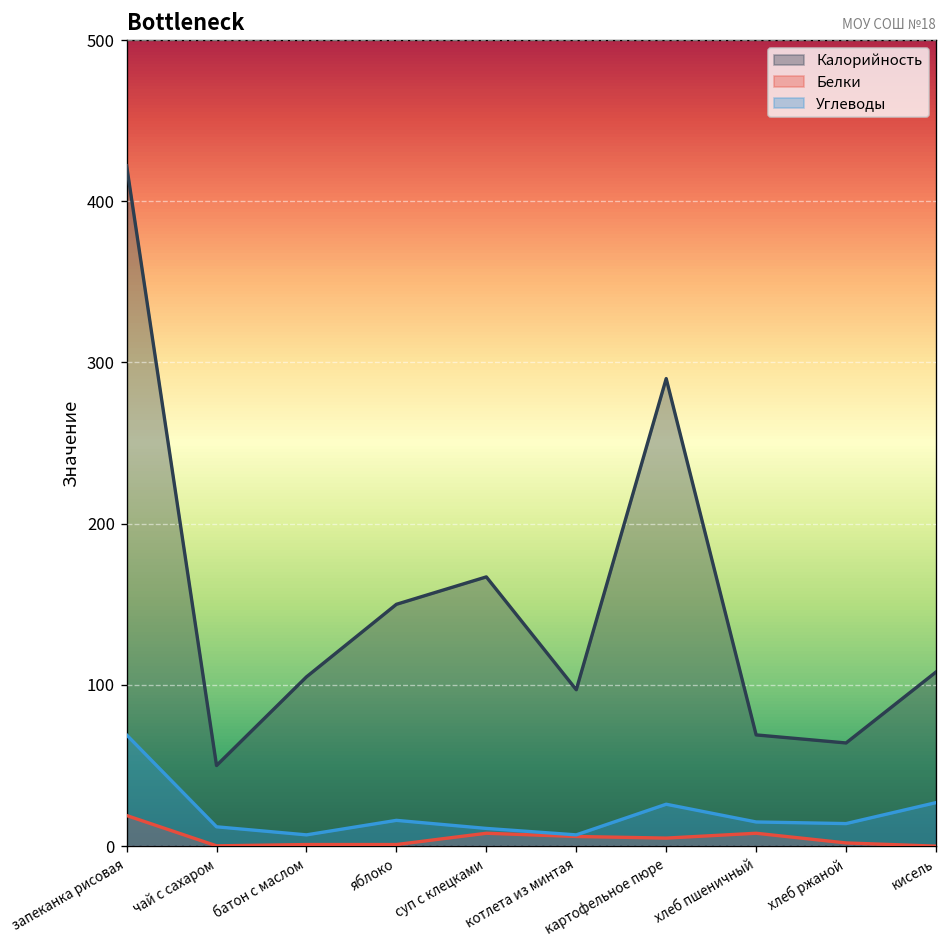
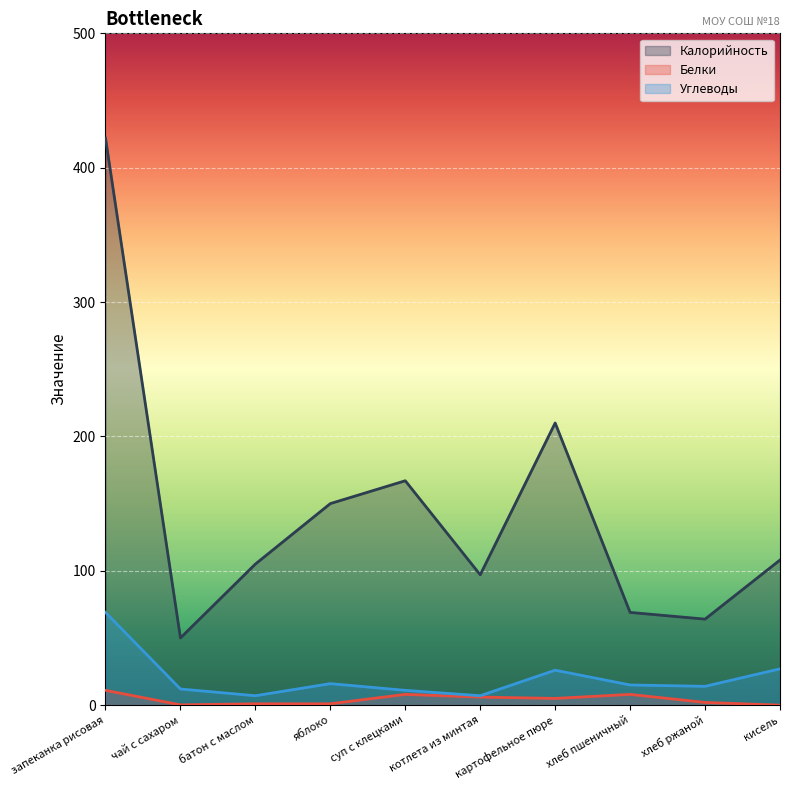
  {
    "Калорийность": {
      "запеканка рисовая": 422,
      "чай с сахаром": 50,
      "батон с маслом": 105,
      "яблоко": 150,
      "суп с клецками": 167,
      "котлета из минтая": 97,
-     "картофельное пюре": 290,
+     "картофельное пюре": 210,
      "хлеб пшеничный": 69,
      "хлеб ржаной": 64,
      "кисель": 108
    },
    "Белки": {
-     "запеканка рисовая": 19,
+     "запеканка рисовая": 11,
      "чай с сахаром": 0,
      "батон с маслом": 1,
      "яблоко": 1,
      "суп с клецками": 8,
      "картофельное пюре": 5,
      "хлеб пшеничный": 8,
      "хлеб ржаной": 2,
      "кисель": 0
    },
    "Углеводы": {
      "запеканка рисовая": 69,
      "чай с сахаром": 12,
      "батон с маслом": 7,
      "яблоко": 16,
      "суп с клецками": 11,
      "картофельное пюре": 26,
      "хлеб пшеничный": 15,
      "хлеб ржаной": 14,
      "кисель": 27
    }
  }
